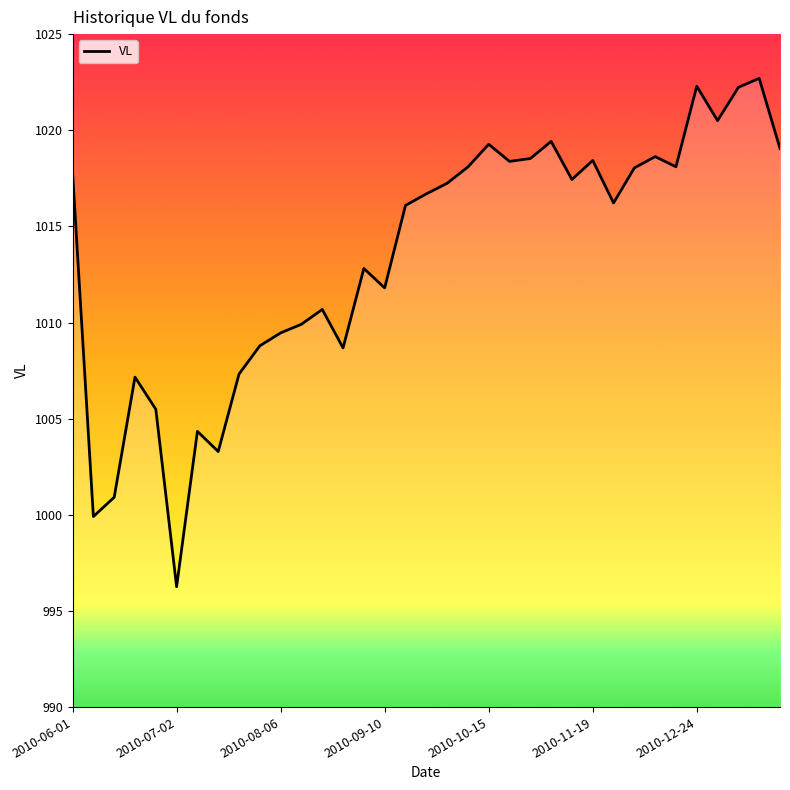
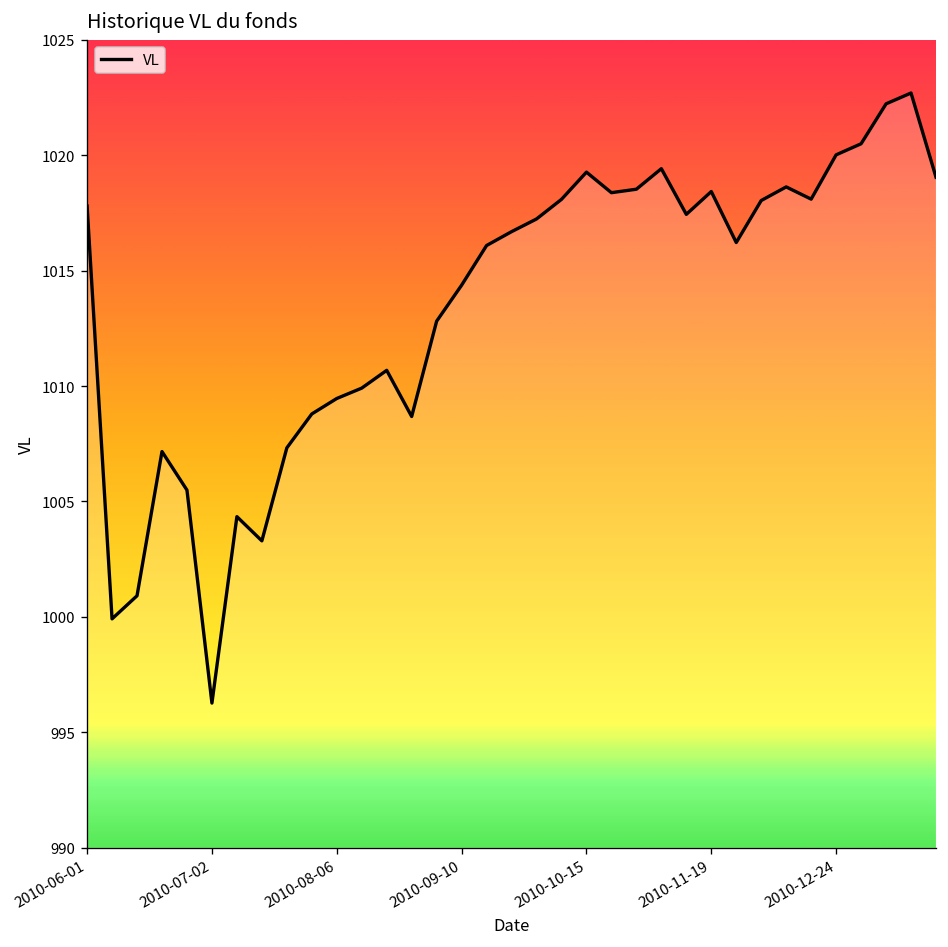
  {
    "2010-06-01": 1017.8,
    "2010-07-02": 996.3,
    "2010-08-06": 1009.5,
-   "2010-09-10": 1011.8,
+   "2010-09-10": 1014.4,
    "2010-10-15": 1019.3,
    "2010-11-19": 1018.4,
-   "2010-12-24": 1022.3
+   "2010-12-24": 1020.0
  }
